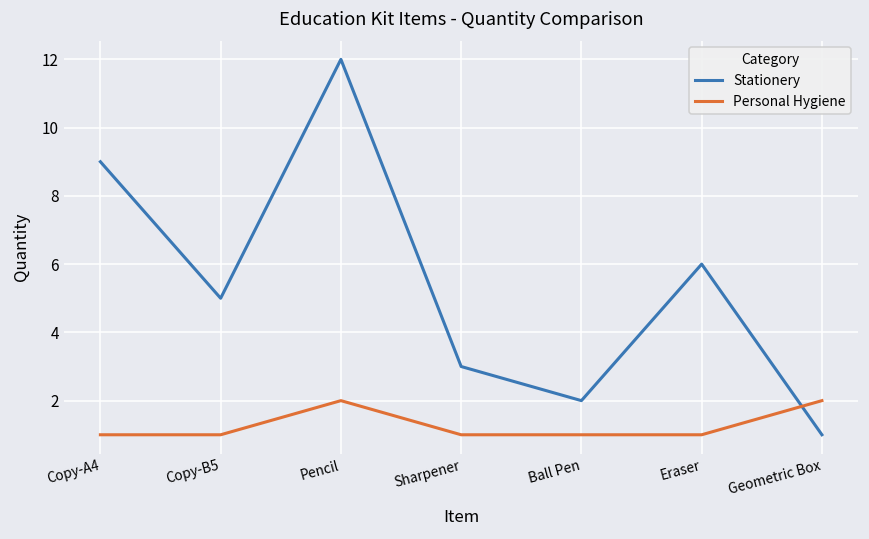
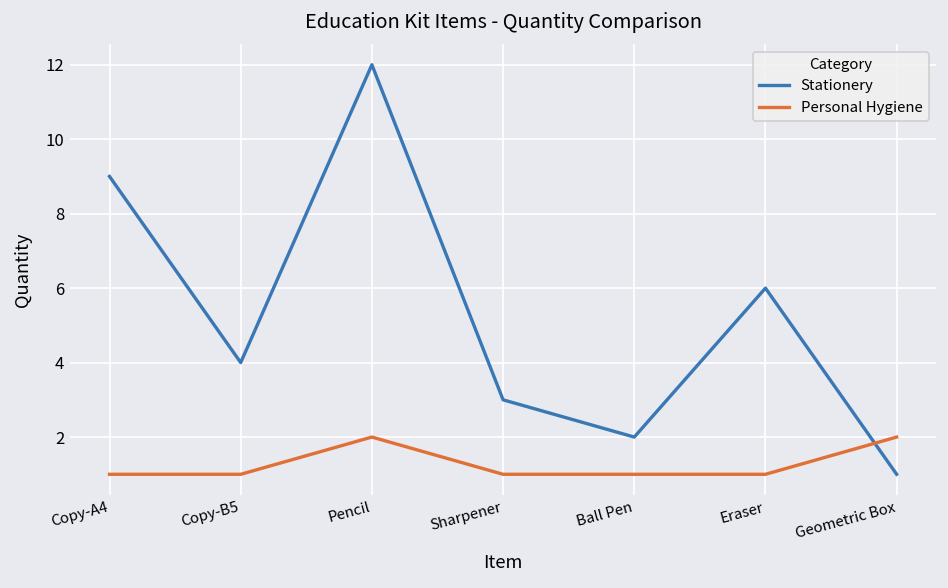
  {
    "Stationery": {
      "Copy-A4": 9,
-     "Copy-B5": 5,
+     "Copy-B5": 4,
      "Pencil": 12,
      "Sharpener": 3,
      "Ball Pen": 2,
      "Eraser": 6,
      "Geometric Box": 1
    },
    "Personal Hygiene": {
      "Copy-A4": 1,
      "Copy-B5": 1,
      "Pencil": 2,
      "Sharpener": 1,
      "Ball Pen": 1,
      "Eraser": 1,
      "Geometric Box": 2
    }
  }
